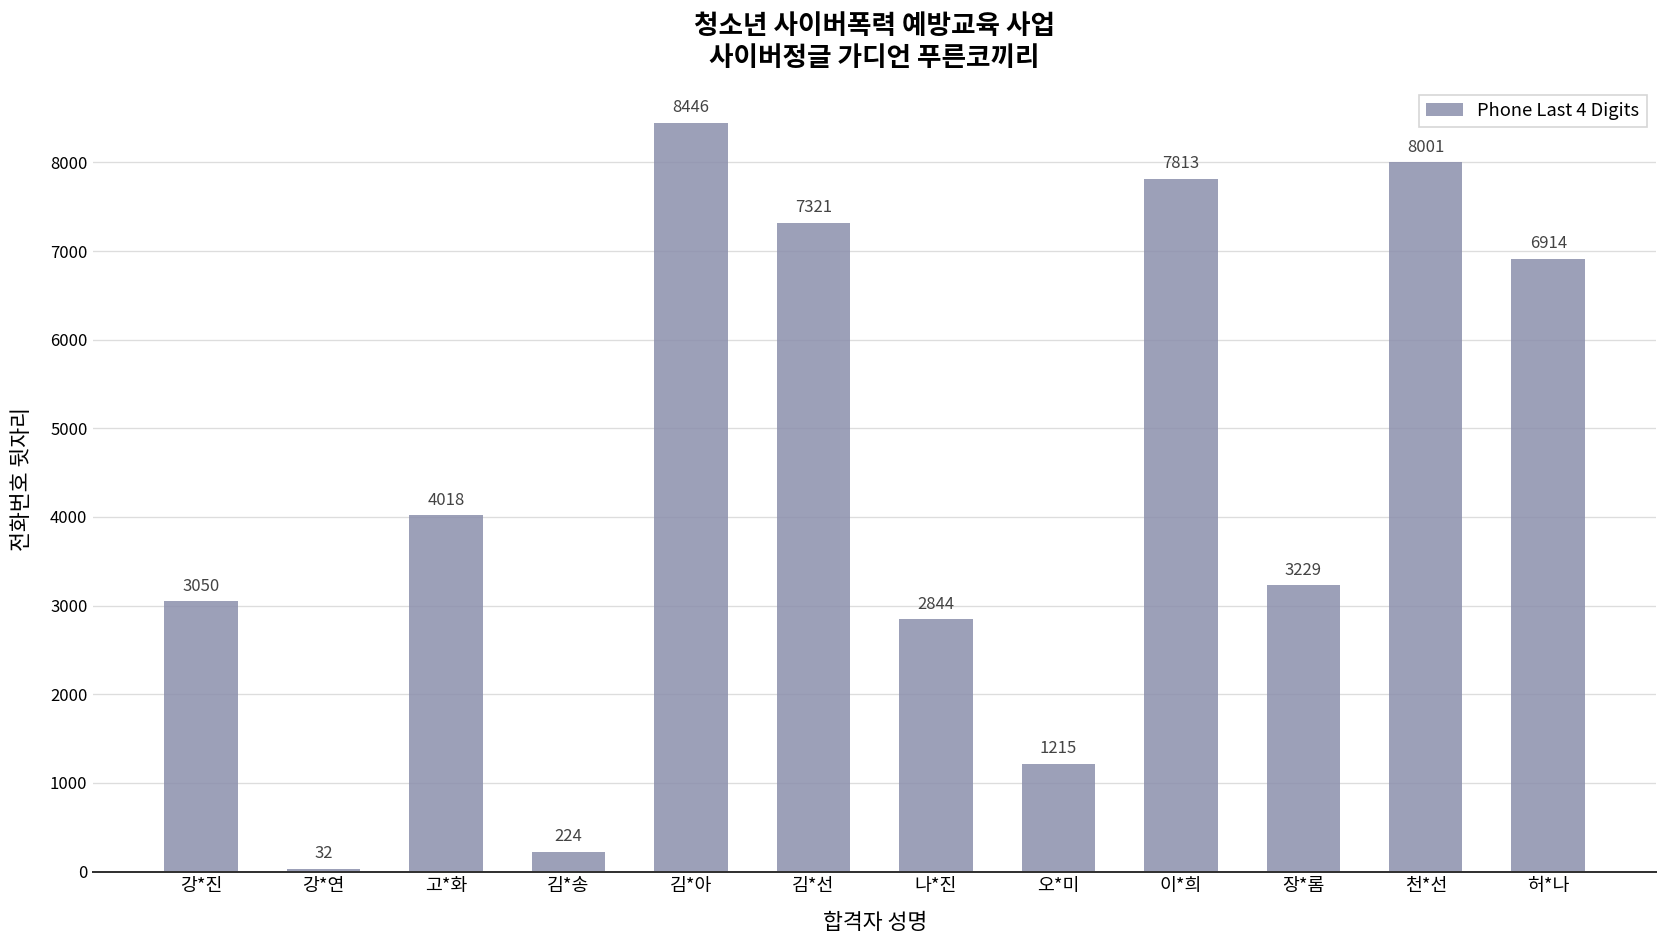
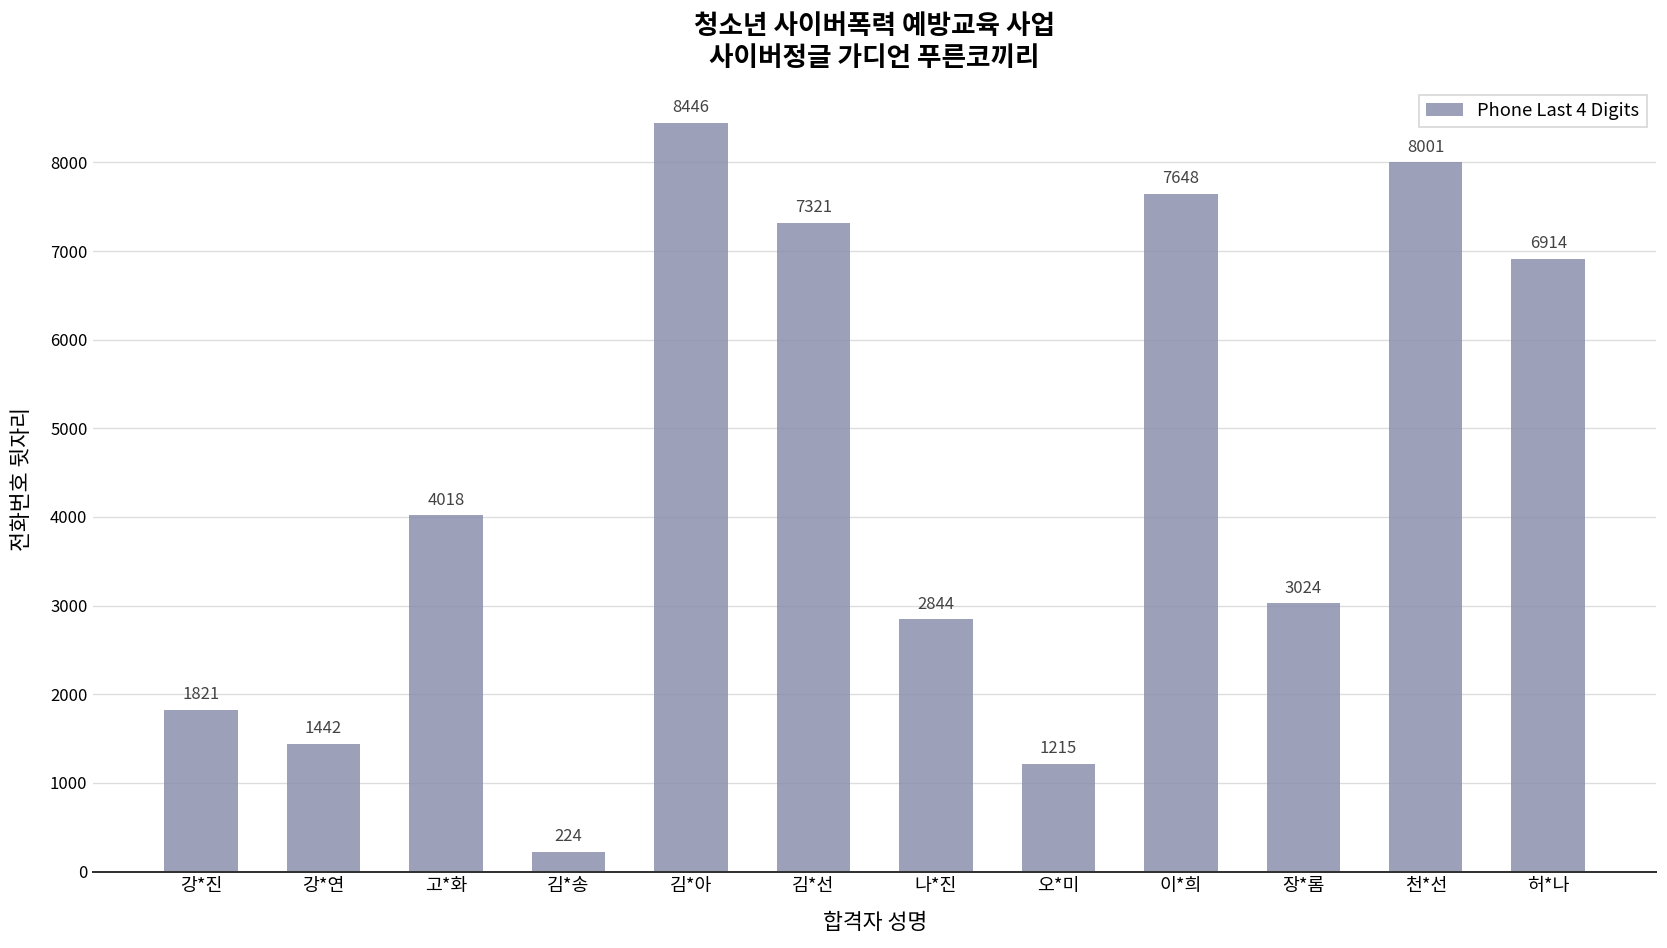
  {
-   "강*진": 3050,
-   "강*연": 32,
+   "강*진": 1821,
+   "강*연": 1442,
    "고*화": 4018,
    "김*송": 224,
    "김*아": 8446,
    "김*선": 7321,
    "나*진": 2844,
    "오*미": 1215,
-   "이*희": 7813,
-   "장*롬": 3229,
+   "이*희": 7648,
+   "장*롬": 3024,
    "천*선": 8001,
    "허*나": 6914
  }
